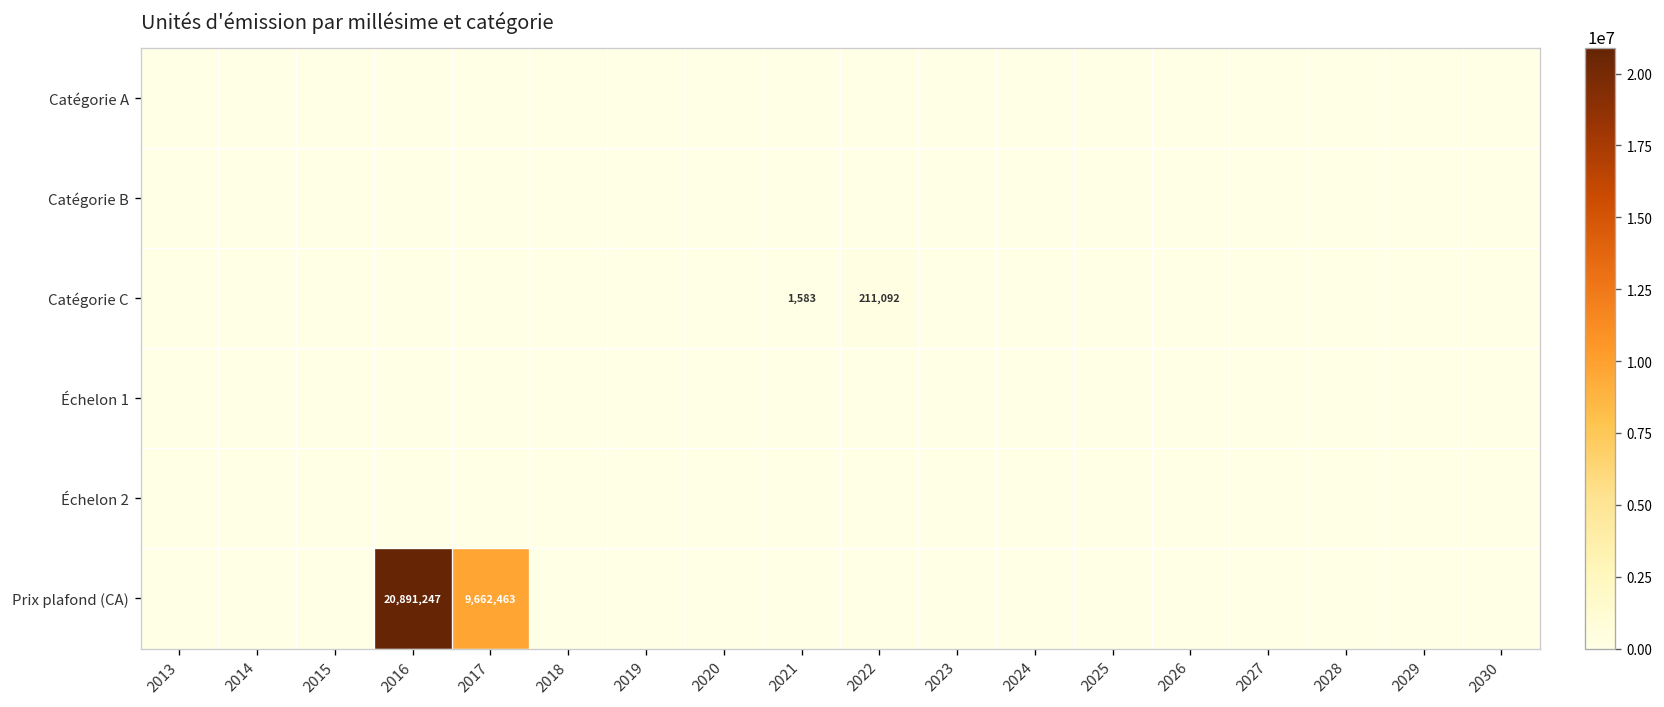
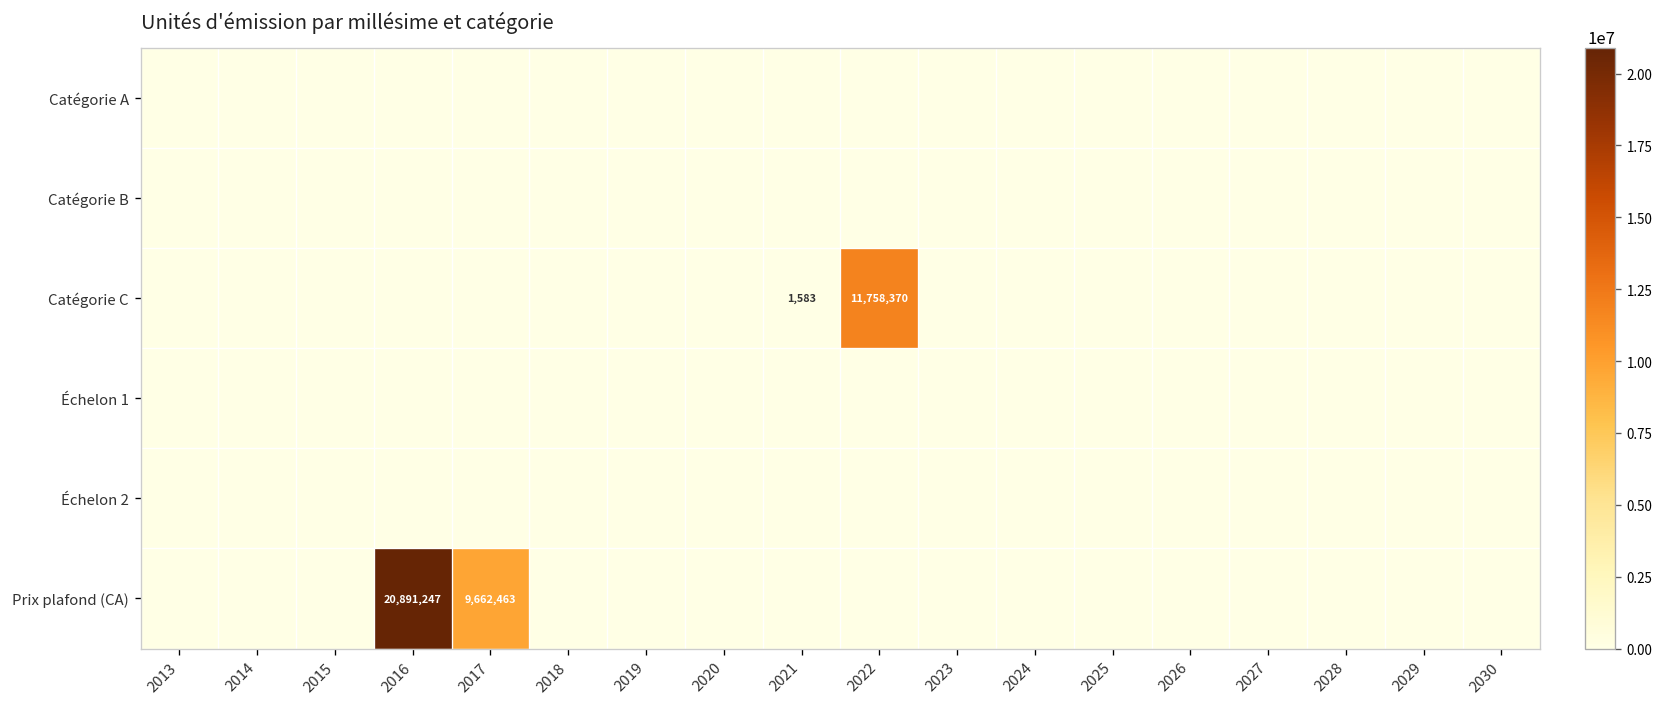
  {
    "Catégorie C": {
      "2021": "1,583",
-     "2022": "211,092"
+     "2022": "11,758,370"
    },
    "Prix plafond (CA)": {
      "2016": "20,891,247",
      "2017": "9,662,463"
    }
  }
